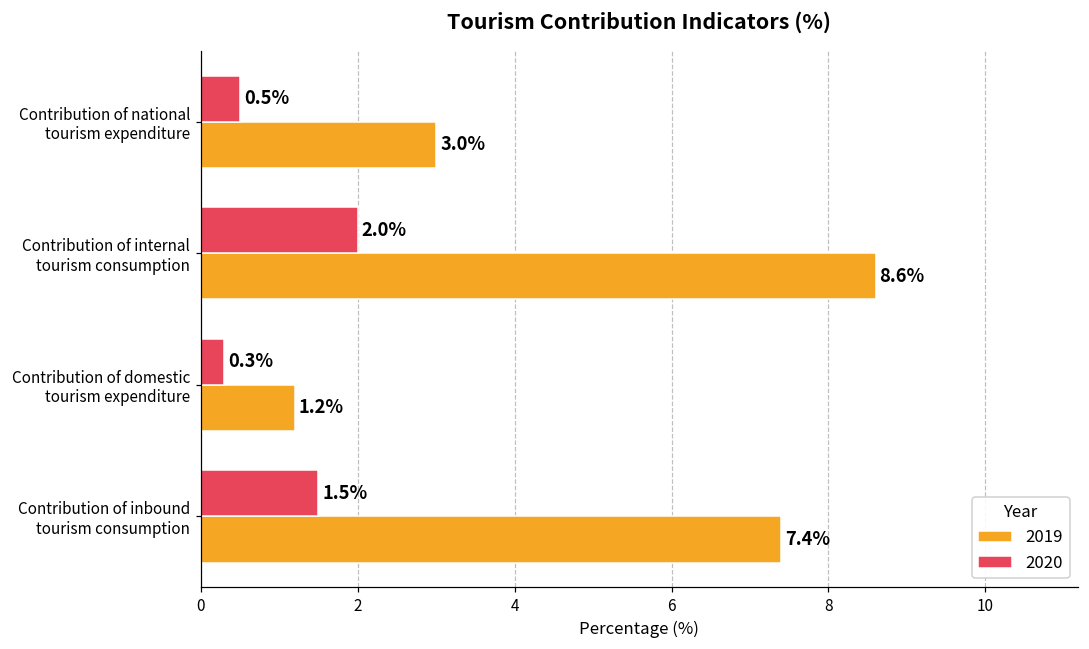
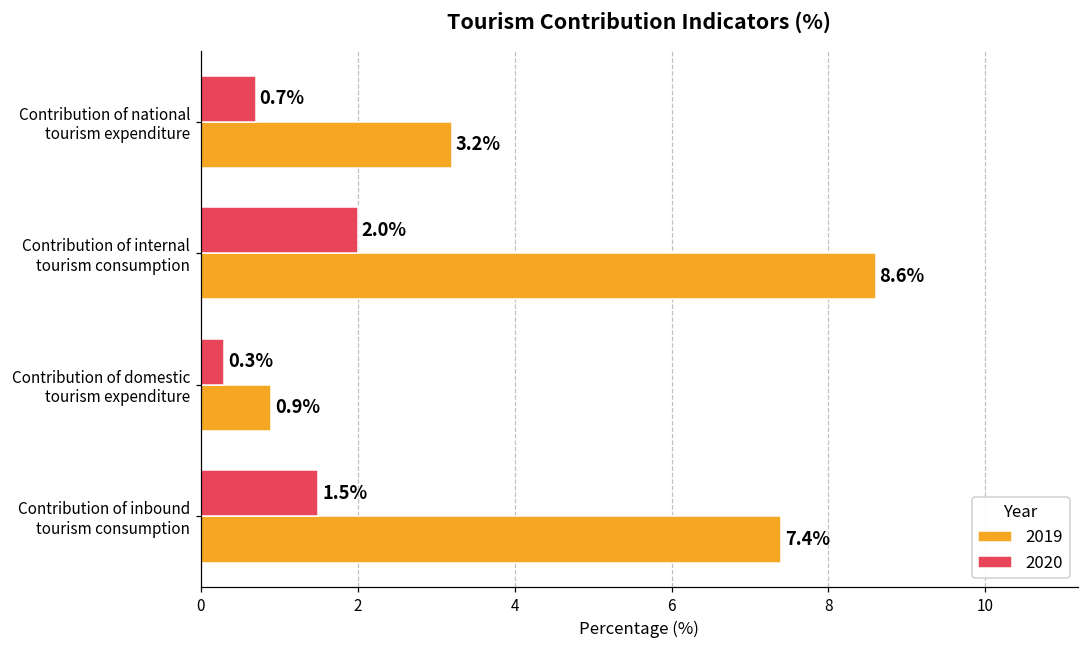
  {
    "2019": {
-     "Contribution of national tourism expenditure": "3.0%",
+     "Contribution of national tourism expenditure": "3.2%",
      "Contribution of internal tourism consumption": "8.6%",
-     "Contribution of domestic tourism expenditure": "1.2%",
+     "Contribution of domestic tourism expenditure": "0.9%",
      "Contribution of inbound tourism consumption": "7.4%"
    },
    "2020": {
-     "Contribution of national tourism expenditure": "0.5%",
+     "Contribution of national tourism expenditure": "0.7%",
      "Contribution of internal tourism consumption": "2.0%",
      "Contribution of domestic tourism expenditure": "0.3%",
      "Contribution of inbound tourism consumption": "1.5%"
    }
  }
